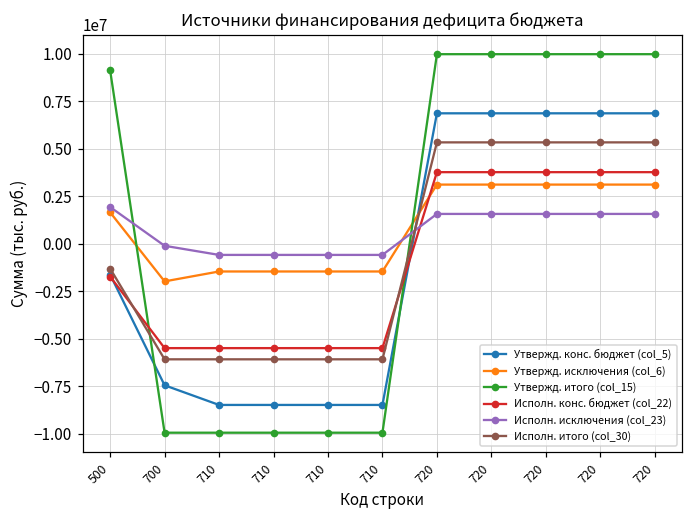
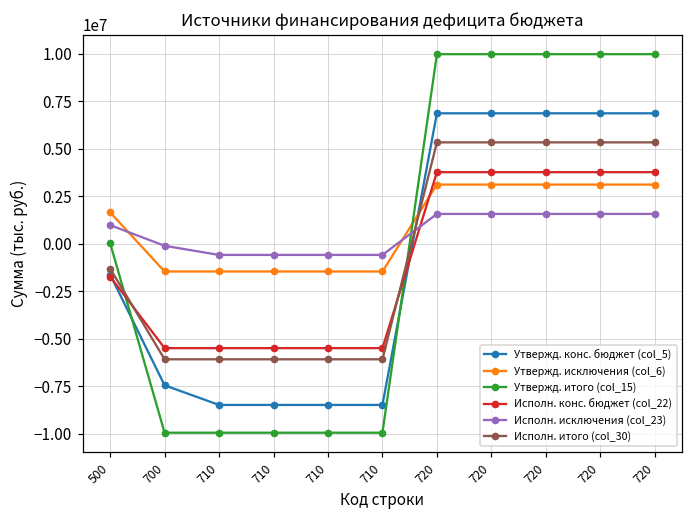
  {
    "Утвержд. конс. бюджет (col_5)": {
      "700": -7400000
    },
    "Утвержд. исключения (col_6)": {
      "500": 1600000,
-     "700": -2000000
+     "700": -1500000
    },
    "Утвержд. итого (col_15)": {
-     "500": 9100000,
+     "500": 0,
      "700": -9900000
    },
    "Исполн. конс. бюджет (col_22)": {
      "700": -5500000
    },
    "Исполн. исключения (col_23)": {
-     "500": 1900000,
+     "500": 1000000,
      "700": -100000
    },
    "Исполн. итого (col_30)": {
      "500": -1300000,
      "700": -6100000
    }
  }
